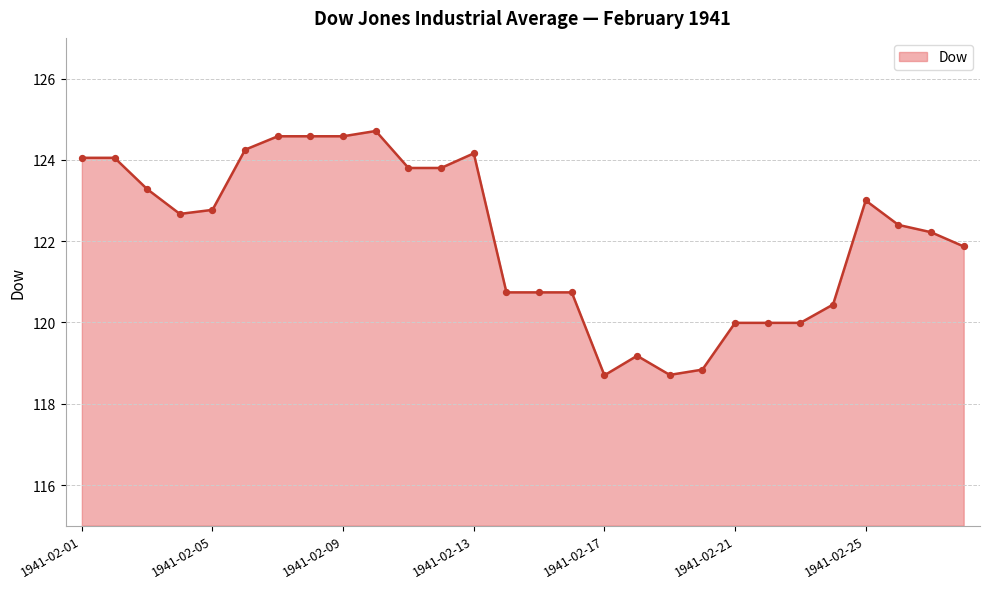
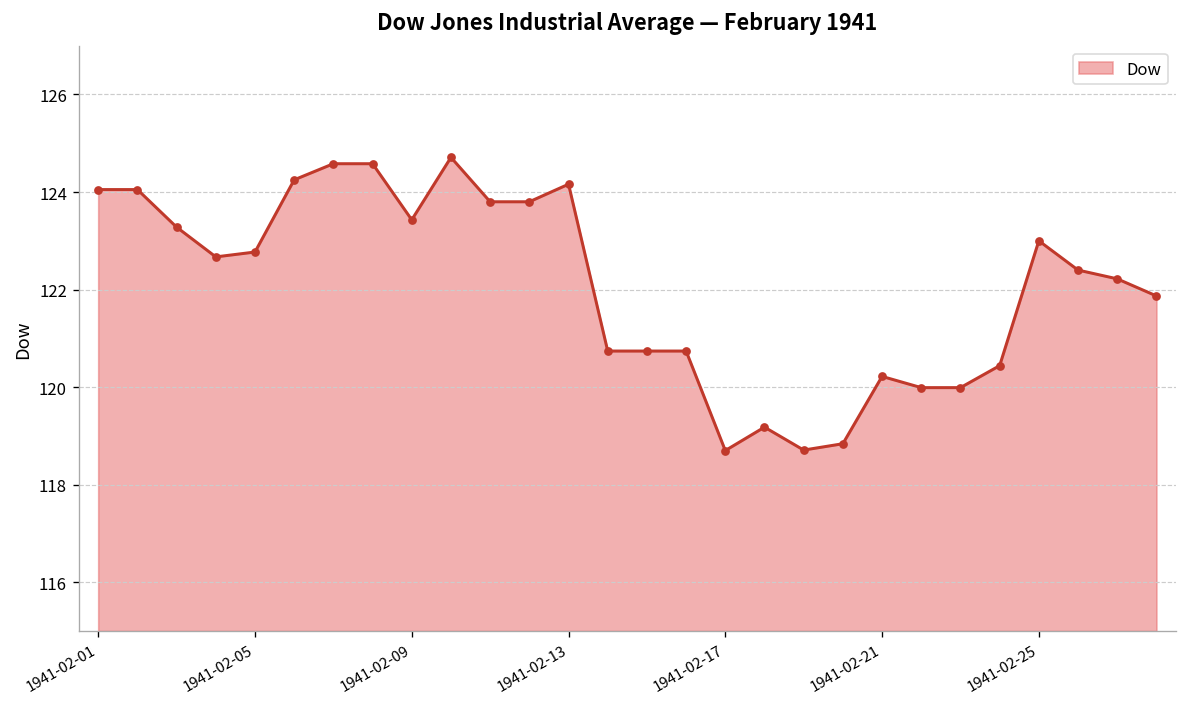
  {
    "1941-02-01": 124.1,
    "1941-02-05": 122.8,
-   "1941-02-09": 124.6,
+   "1941-02-09": 123.4,
    "1941-02-13": 124.2,
    "1941-02-17": 118.7,
-   "1941-02-21": 120.0,
+   "1941-02-21": 120.2,
    "1941-02-25": 123.0
  }
